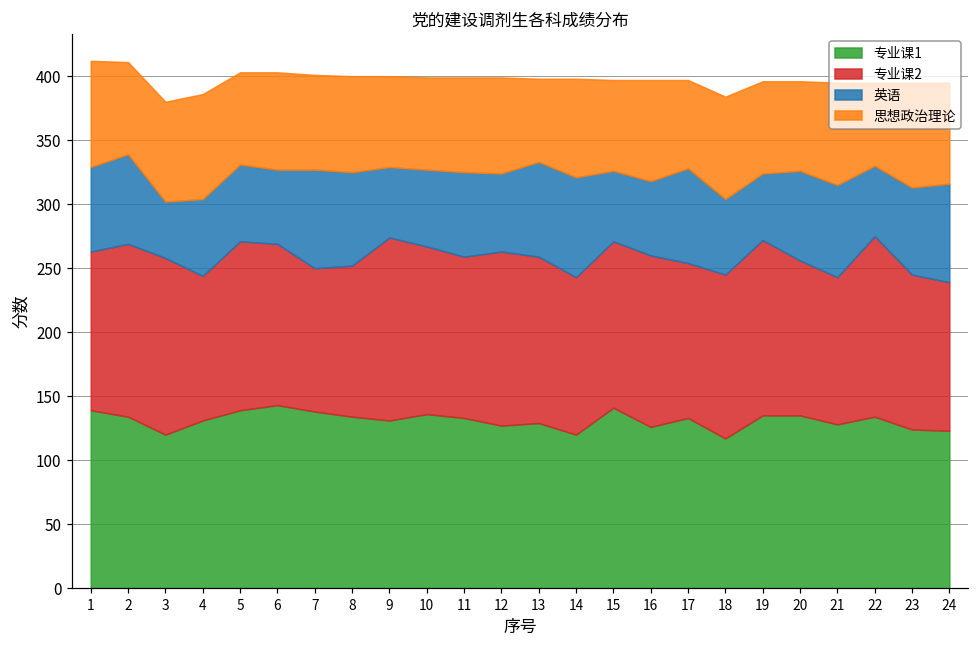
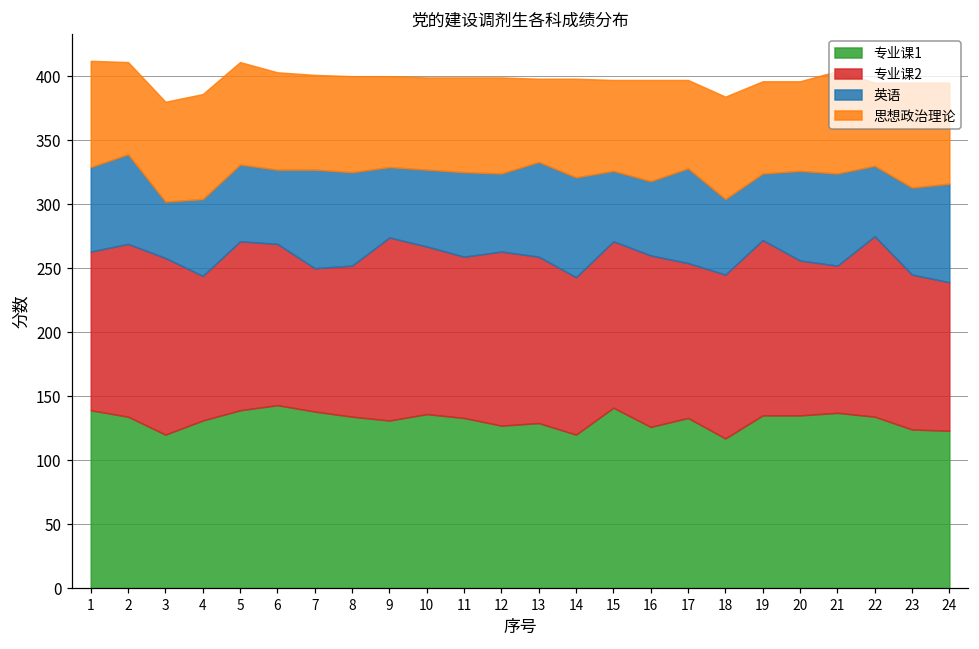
  {
    "专业课1": {
      "1": 139,
      "2": 134,
      "3": 120,
      "4": 131,
      "5": 139,
      "6": 143,
      "7": 138,
      "8": 134,
      "9": 131,
      "10": 136,
      "11": 133,
      "12": 127,
      "13": 129,
      "14": 120,
      "15": 141,
      "16": 126,
      "17": 133,
      "18": 117,
      "19": 135,
      "20": 135,
-     "21": 128,
+     "21": 137,
      "22": 134,
      "23": 124,
      "24": 123
    },
    "专业课2": {
      "1": 124,
      "2": 135,
      "3": 138,
      "4": 113,
      "5": 132,
      "6": 126,
      "7": 112,
      "8": 118,
      "9": 143,
      "10": 131,
      "11": 126,
      "12": 136,
      "13": 130,
      "14": 123,
      "15": 130,
      "16": 134,
      "17": 121,
      "18": 128,
      "19": 137,
      "20": 121,
      "21": 115,
      "22": 141,
      "23": 121,
      "24": 116
    },
    "英语": {
      "1": 66,
      "2": 70,
      "3": 44,
      "4": 60,
      "5": 60,
      "6": 58,
      "7": 77,
      "8": 73,
      "9": 55,
      "10": 60,
      "11": 66,
      "12": 61,
      "13": 74,
      "14": 78,
      "15": 55,
      "16": 58,
      "17": 74,
      "18": 59,
      "19": 52,
      "20": 70,
      "21": 72,
      "22": 55,
      "23": 68,
      "24": 77
    },
    "思想政治理论": {
      "1": 83,
      "2": 72,
      "3": 78,
      "4": 82,
-     "5": 72,
+     "5": 80,
      "6": 76,
      "7": 74,
      "8": 75,
      "9": 71,
      "10": 72,
      "11": 74,
      "12": 75,
      "13": 65,
      "14": 77,
      "15": 71,
      "16": 79,
      "17": 69,
      "18": 80,
      "19": 72,
      "20": 70
    }
  }
